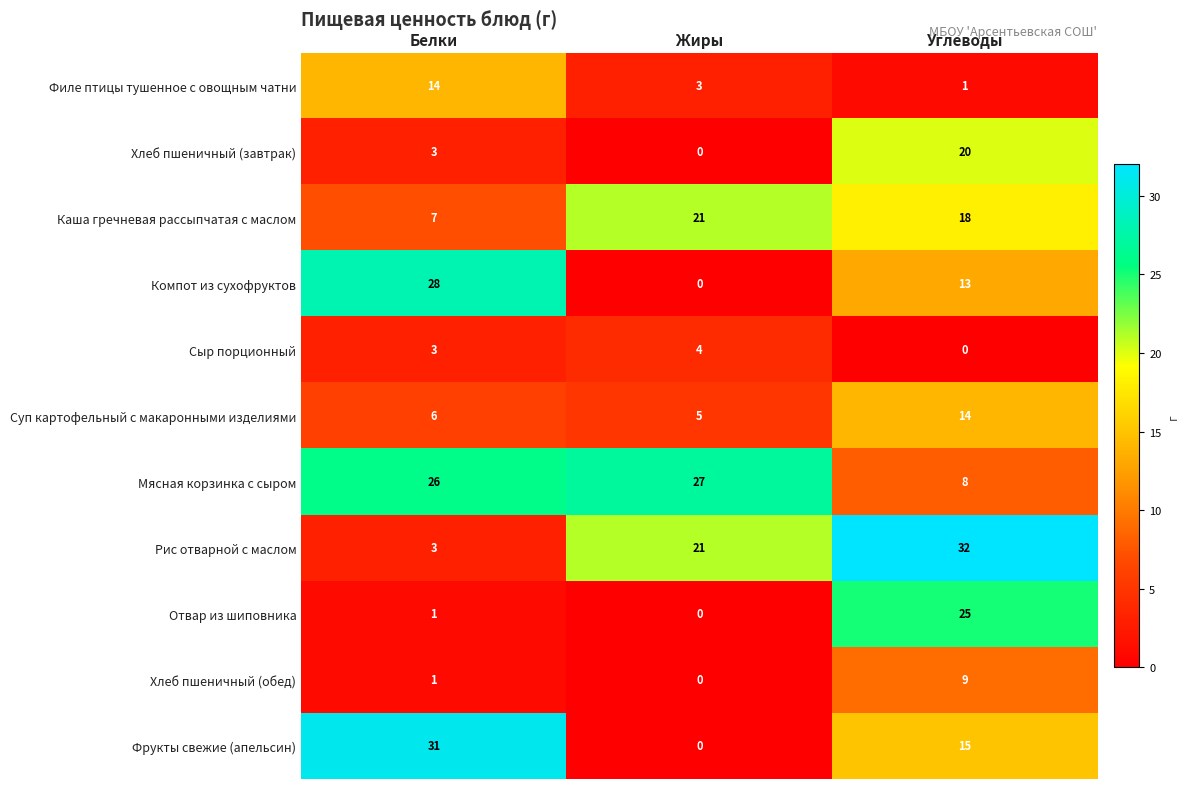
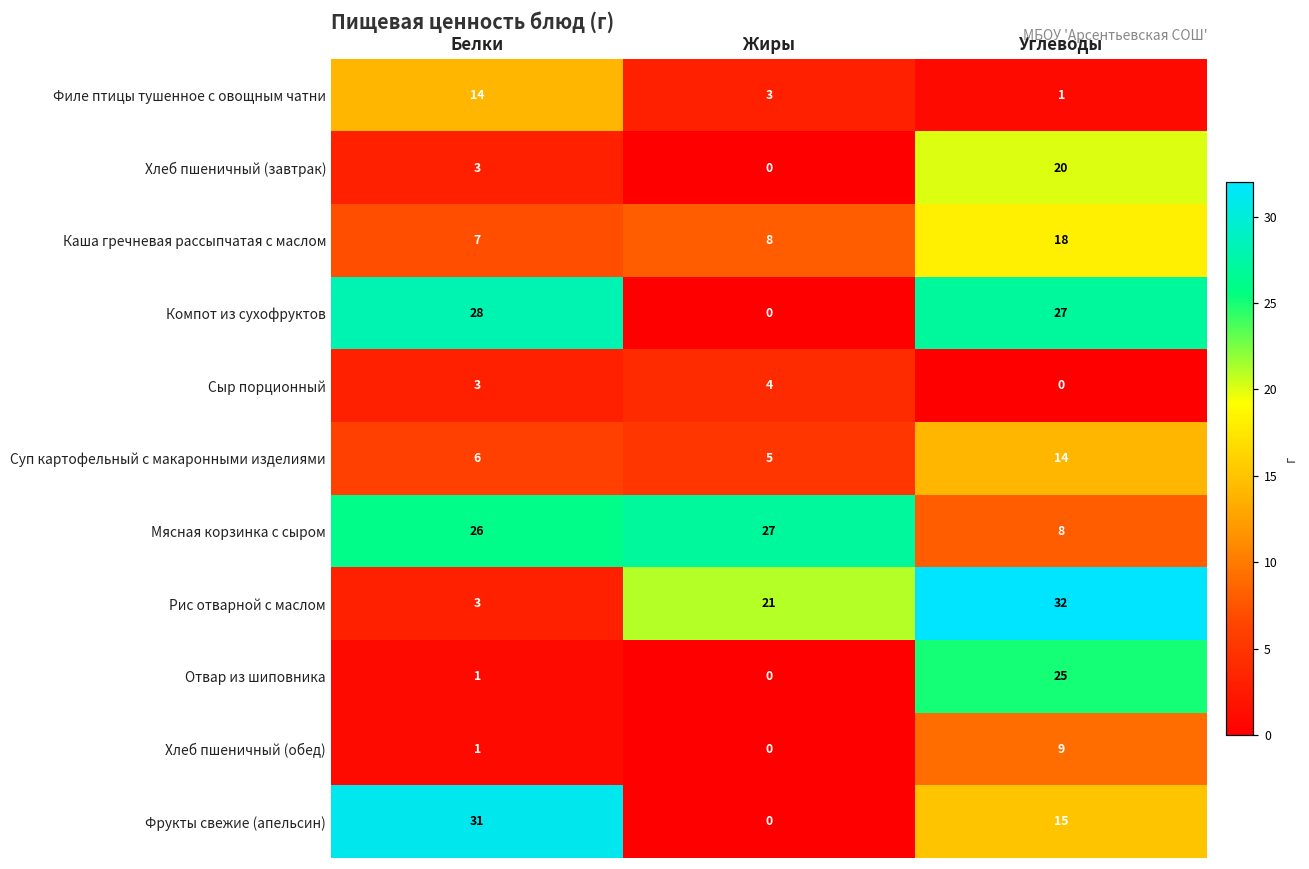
  {
    "Филе птицы тушенное с овощным чатни": {
      "Белки": 14,
      "Жиры": 3,
      "Углеводы": 1
    },
    "Хлеб пшеничный (завтрак)": {
      "Белки": 3,
      "Жиры": 0,
      "Углеводы": 20
    },
    "Каша гречневая рассыпчатая с маслом": {
      "Белки": 7,
-     "Жиры": 21,
+     "Жиры": 8,
      "Углеводы": 18
    },
    "Компот из сухофруктов": {
      "Белки": 28,
      "Жиры": 0,
-     "Углеводы": 13
+     "Углеводы": 27
    },
    "Сыр порционный": {
      "Белки": 3,
      "Жиры": 4,
      "Углеводы": 0
    },
    "Суп картофельный с макаронными изделиями": {
      "Белки": 6,
      "Жиры": 5,
      "Углеводы": 14
    },
    "Мясная корзинка с сыром": {
      "Белки": 26,
      "Жиры": 27,
      "Углеводы": 8
    },
    "Рис отварной с маслом": {
      "Белки": 3,
      "Жиры": 21,
      "Углеводы": 32
    },
    "Отвар из шиповника": {
      "Белки": 1,
      "Жиры": 0,
      "Углеводы": 25
    },
    "Хлеб пшеничный (обед)": {
      "Белки": 1,
      "Жиры": 0,
      "Углеводы": 9
    },
    "Фрукты свежие (апельсин)": {
      "Белки": 31,
      "Жиры": 0,
      "Углеводы": 15
    }
  }
